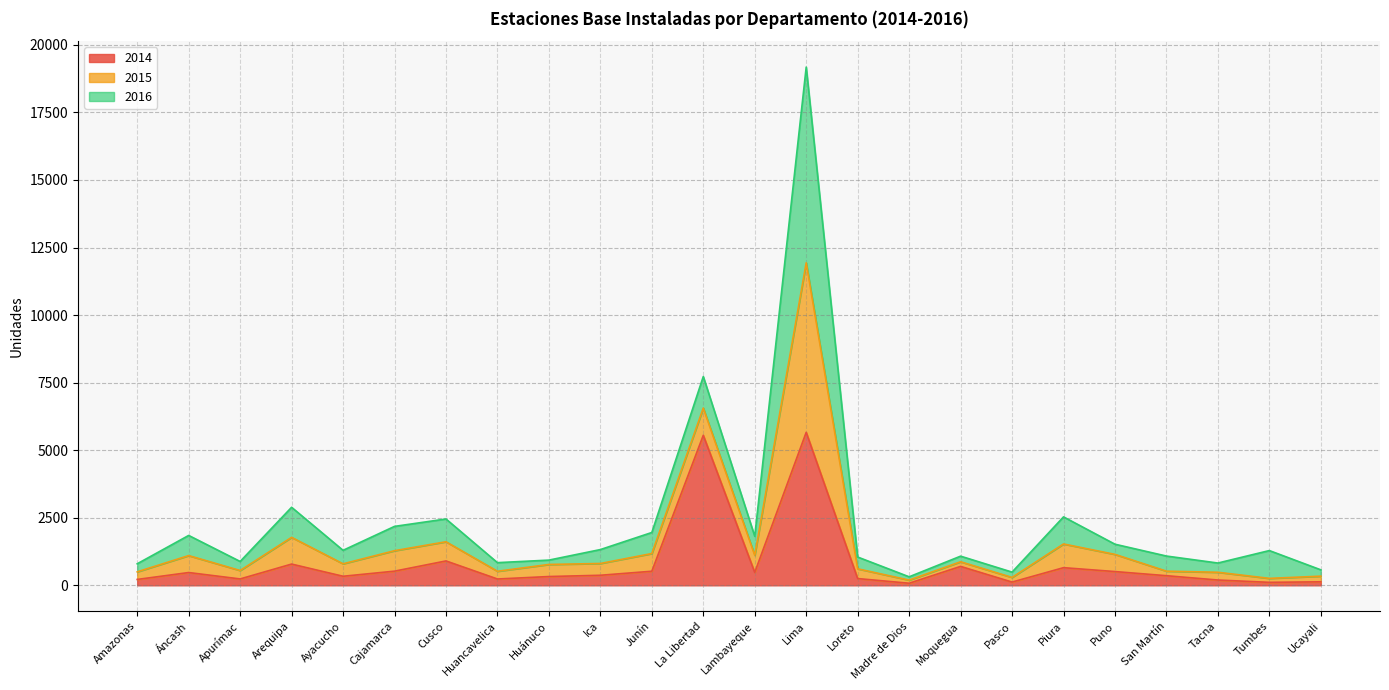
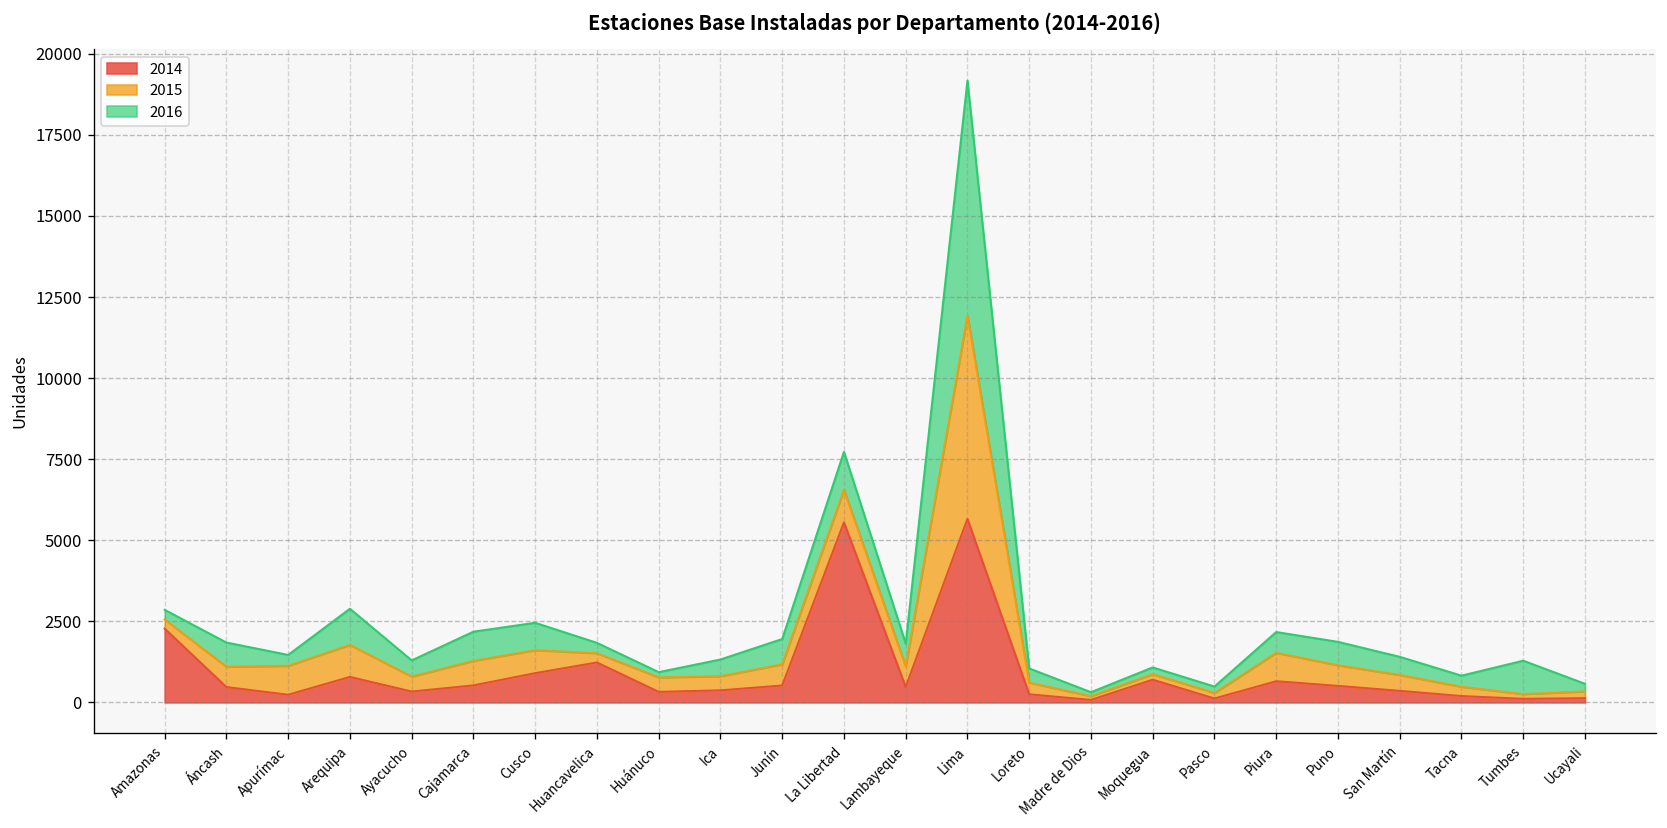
  {
    "2014": {
-     "Amazonas": 200,
+     "Amazonas": 2300,
      "Áncash": 500,
      "Apurímac": 200,
      "Arequipa": 800,
      "Ayacucho": 300,
      "Cajamarca": 500,
      "Cusco": 900,
-     "Huancavelica": 200,
+     "Huancavelica": 1200,
      "Huánuco": 300,
      "Ica": 400,
      "Junín": 500,
      "La Libertad": 5600,
      "Lambayeque": 500,
      "Lima": 5700,
      "Loreto": 300,
      "Madre de Dios": 100,
      "Moquegua": 700,
      "Pasco": 100,
      "Piura": 700,
      "Puno": 500,
      "San Martín": 400,
      "Tacna": 200,
      "Tumbes": 100,
      "Ucayali": 100
    },
    "2015": {
      "Amazonas": 300,
      "Áncash": 600,
-     "Apurímac": 300,
+     "Apurímac": 900,
      "Arequipa": 1000,
      "Ayacucho": 500,
      "Cajamarca": 800,
      "Cusco": 700,
      "Huancavelica": 300,
      "Huánuco": 400,
      "Ica": 400,
      "Junín": 700,
      "La Libertad": 1000,
      "Lambayeque": 600,
      "Lima": 6300,
      "Loreto": 400,
      "Madre de Dios": 100,
      "Moquegua": 200,
      "Pasco": 200,
      "Piura": 900,
      "Puno": 600,
-     "San Martín": 200,
+     "San Martín": 500,
      "Tacna": 300,
      "Tumbes": 100,
      "Ucayali": 200
    },
    "2016": {
      "Amazonas": 300,
      "Áncash": 700,
      "Apurímac": 300,
      "Arequipa": 1100,
      "Ayacucho": 500,
      "Cajamarca": 900,
      "Cusco": 800,
      "Huancavelica": 300,
      "Huánuco": 200,
      "Ica": 500,
      "Junín": 800,
      "La Libertad": 1200,
      "Lambayeque": 700,
      "Lima": 7200,
      "Loreto": 400,
      "Madre de Dios": 100,
      "Moquegua": 200,
      "Pasco": 200,
-     "Piura": 1000,
-     "Puno": 400,
+     "Piura": 600,
+     "Puno": 700,
      "San Martín": 600,
      "Tacna": 300,
      "Tumbes": 1000,
      "Ucayali": 200
    }
  }
